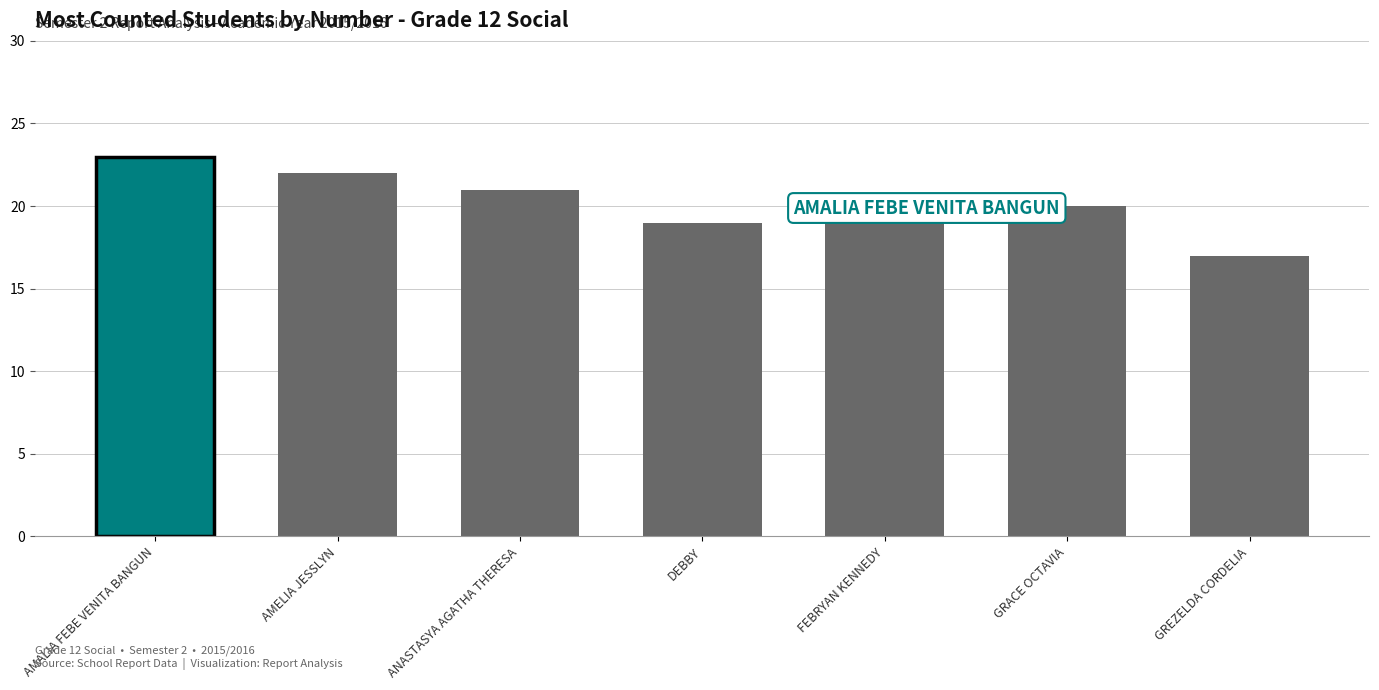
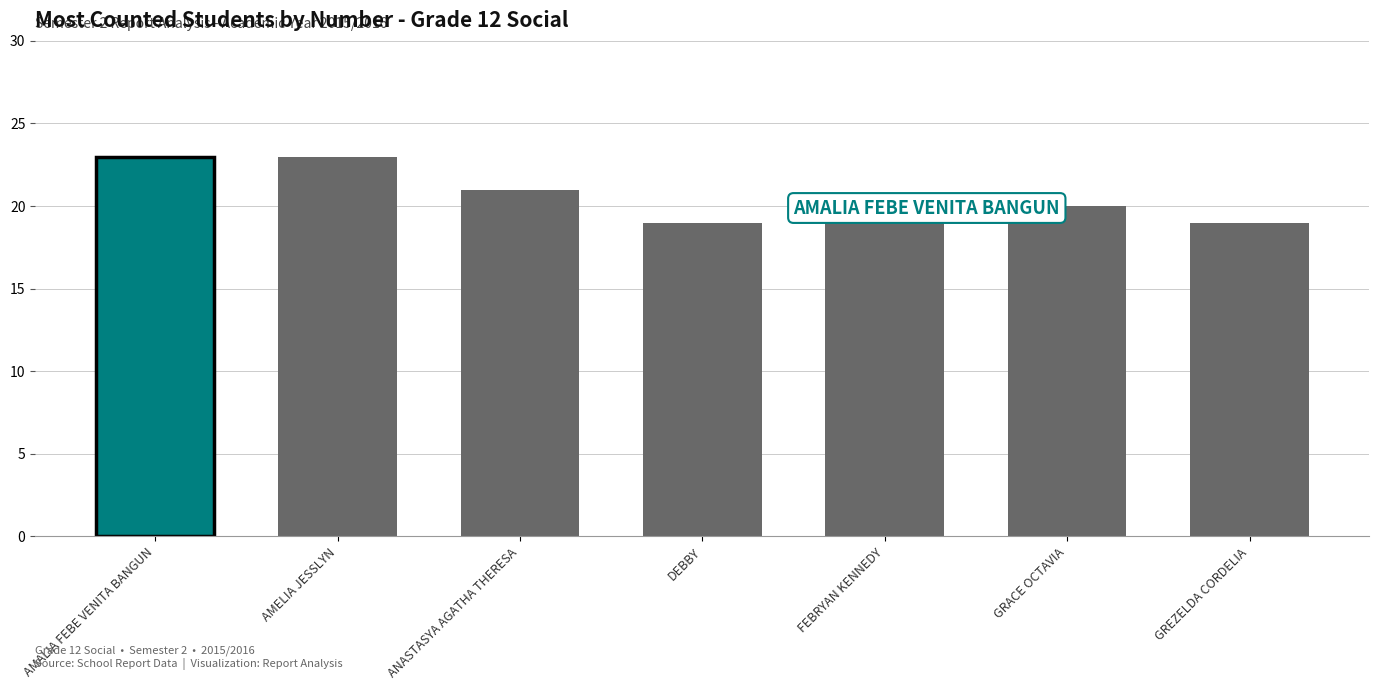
  {
    "AMALIA FEBE VENITA BANGUN": 23,
-   "AMELIA JESSLYN": 22,
+   "AMELIA JESSLYN": 23,
    "ANASTASYA AGATHA THERESA": 21,
    "DEBBY": 19,
    "GRACE OCTAVIA": 20,
-   "GREZELDA CORDELIA": 17
+   "GREZELDA CORDELIA": 19
  }
